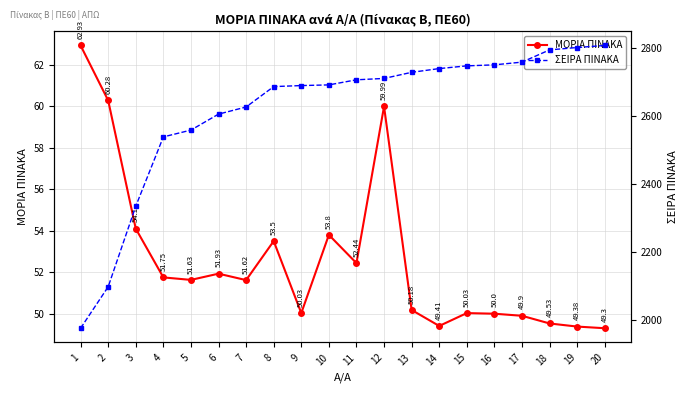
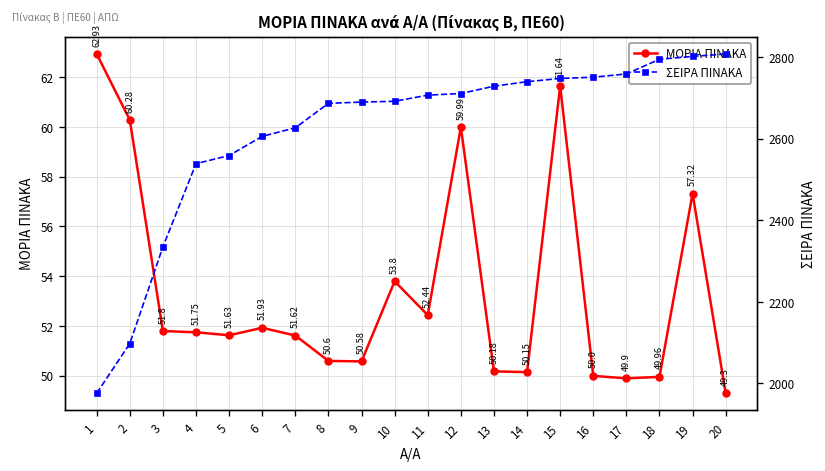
  {
    "ΜΟΡΙΑ ΠΙΝΑΚΑ": {
      "1": 62.93,
      "2": 60.28,
-     "3": 54.1,
+     "3": 51.8,
      "4": 51.75,
      "5": 51.63,
      "6": 51.93,
      "7": 51.62,
-     "8": 53.5,
-     "9": 50.03,
+     "8": 50.6,
+     "9": 50.58,
      "10": 53.8,
      "11": 52.44,
      "12": 59.99,
      "13": 50.18,
-     "14": 49.41,
-     "15": 50.03,
+     "14": 50.15,
+     "15": 61.64,
      "16": 50.0,
      "17": 49.9,
-     "18": 49.53,
-     "19": 49.38,
+     "18": 49.96,
+     "19": 57.32,
      "20": 49.3
    }
  }
